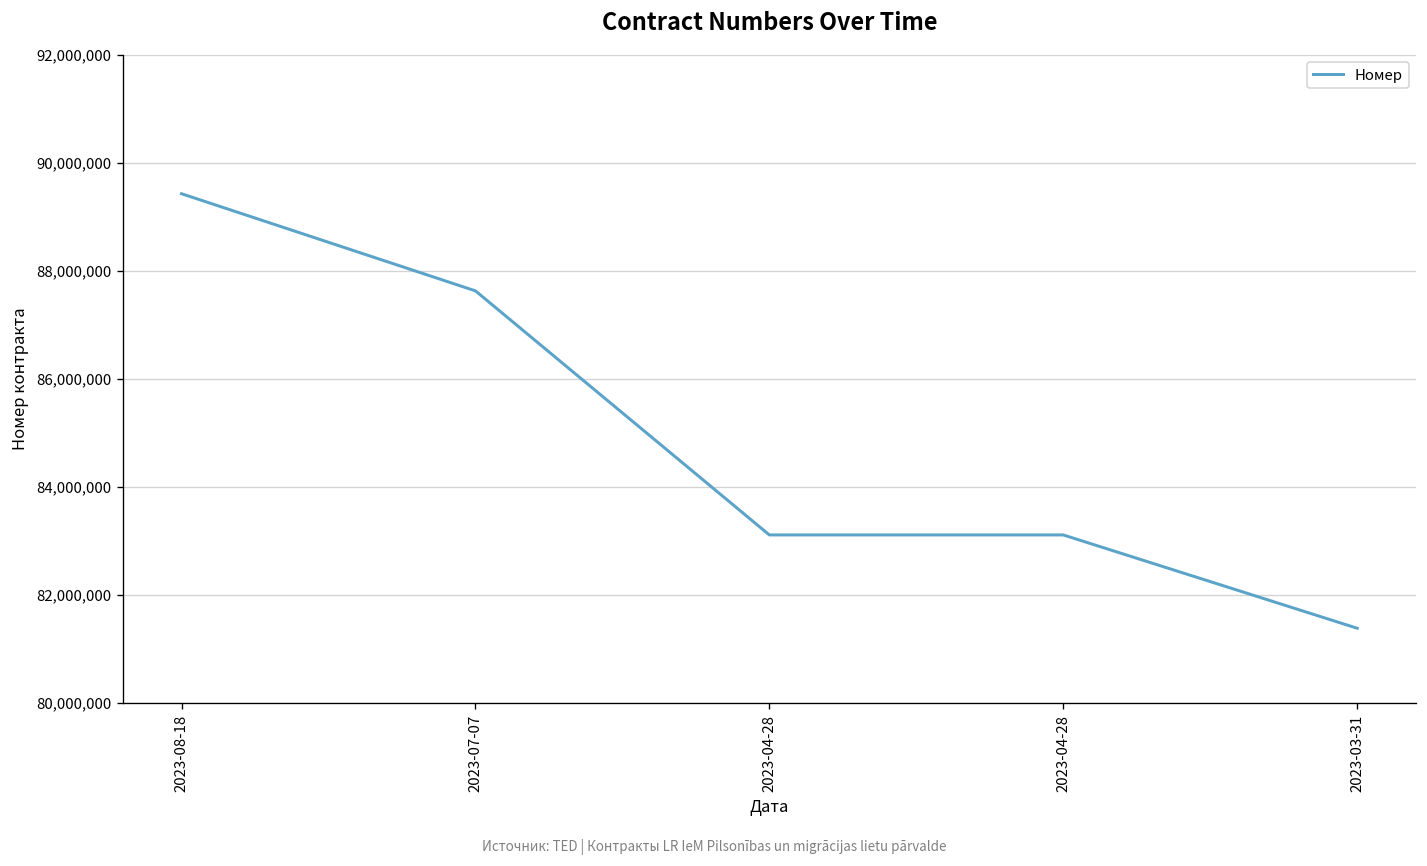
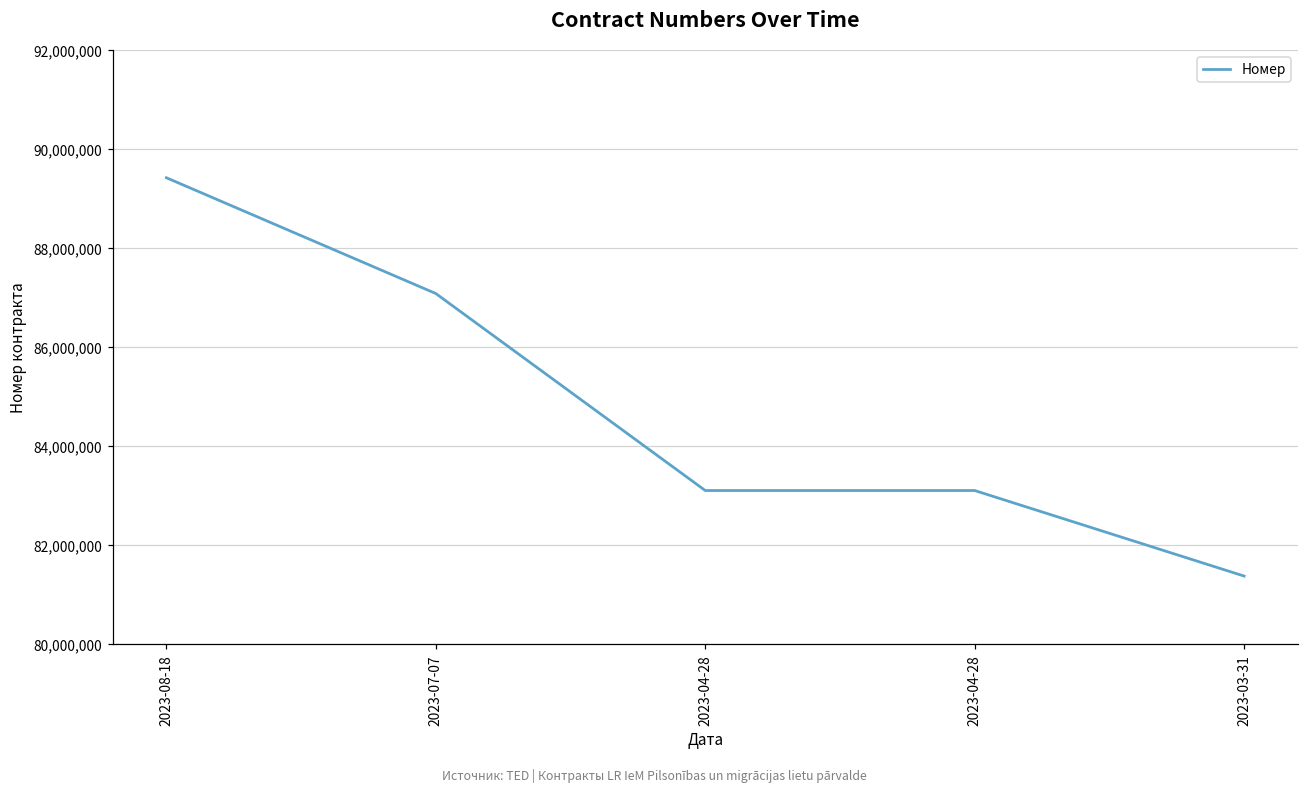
  {
    "2023-08-18": "89,400,000",
-   "2023-07-07": "87,600,000",
+   "2023-07-07": "87,100,000",
    "2023-03-31": "81,400,000"
  }
